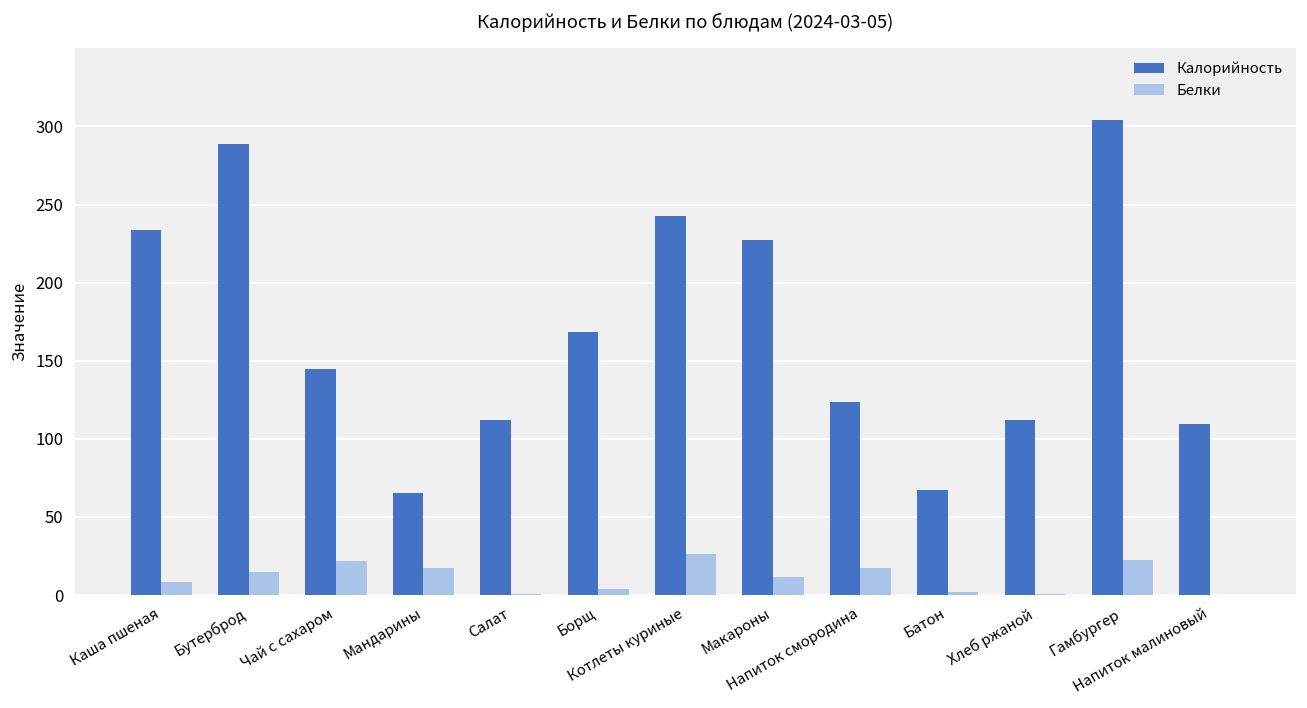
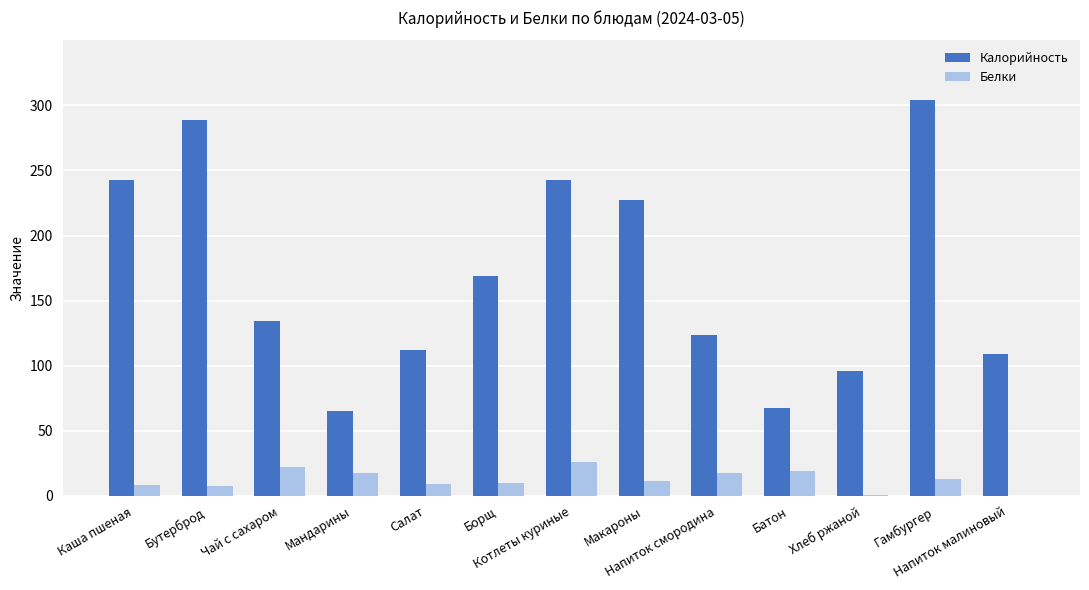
  {
    "Калорийность": {
-     "Каша пшеная": 234,
+     "Каша пшеная": 243,
      "Бутерброд": 289,
-     "Чай с сахаром": 145,
+     "Чай с сахаром": 134,
      "Мандарины": 66,
      "Салат": 112,
      "Борщ": 169,
      "Котлеты куриные": 242,
      "Макароны": 227,
      "Напиток смородина": 124,
      "Батон": 67,
-     "Хлеб ржаной": 112,
+     "Хлеб ржаной": 96,
      "Гамбургер": 304,
      "Напиток малиновый": 109
    },
    "Белки": {
      "Каша пшеная": 8,
-     "Бутерброд": 15,
+     "Бутерброд": 7,
      "Чай с сахаром": 22,
      "Мандарины": 18,
-     "Салат": 1,
-     "Борщ": 4,
+     "Салат": 9,
+     "Борщ": 10,
      "Котлеты куриные": 26,
      "Макароны": 12,
      "Напиток смородина": 18,
-     "Батон": 2,
-     "Гамбургер": 22
+     "Батон": 19,
+     "Гамбургер": 13
    }
  }
